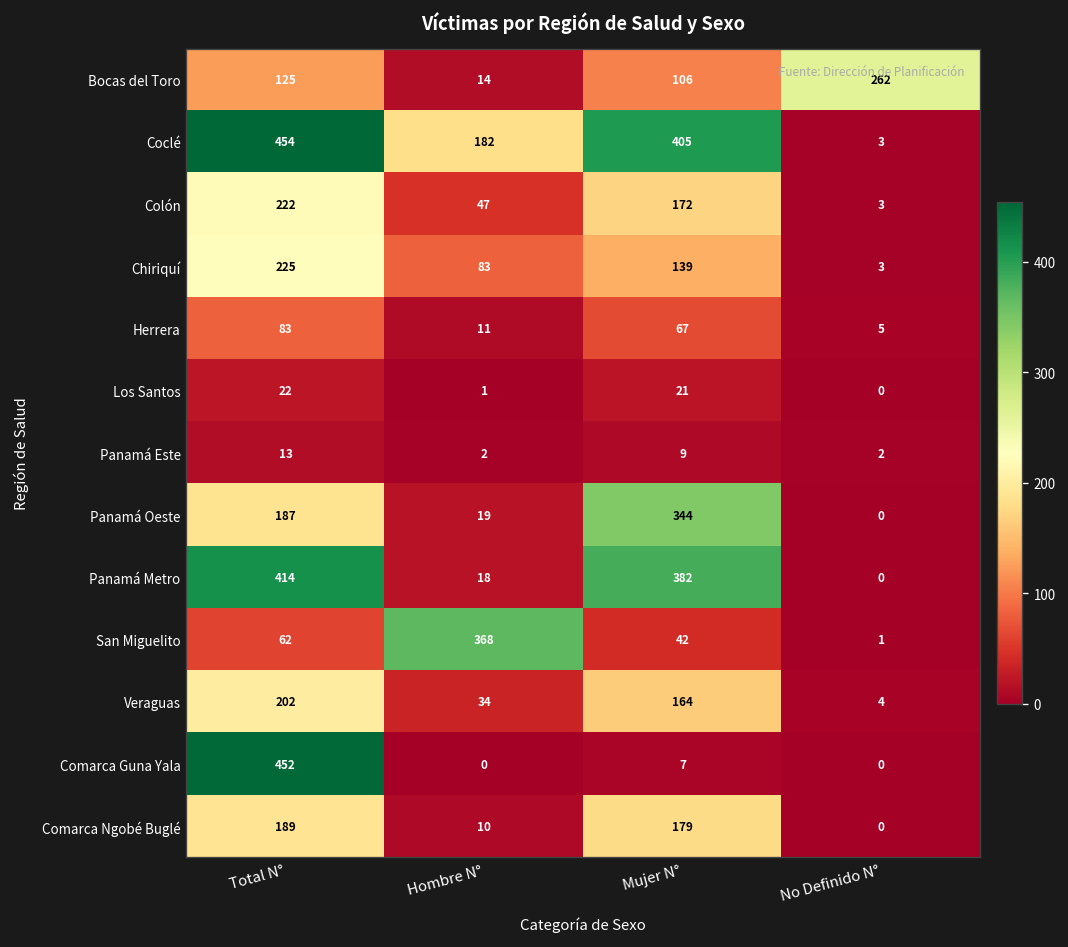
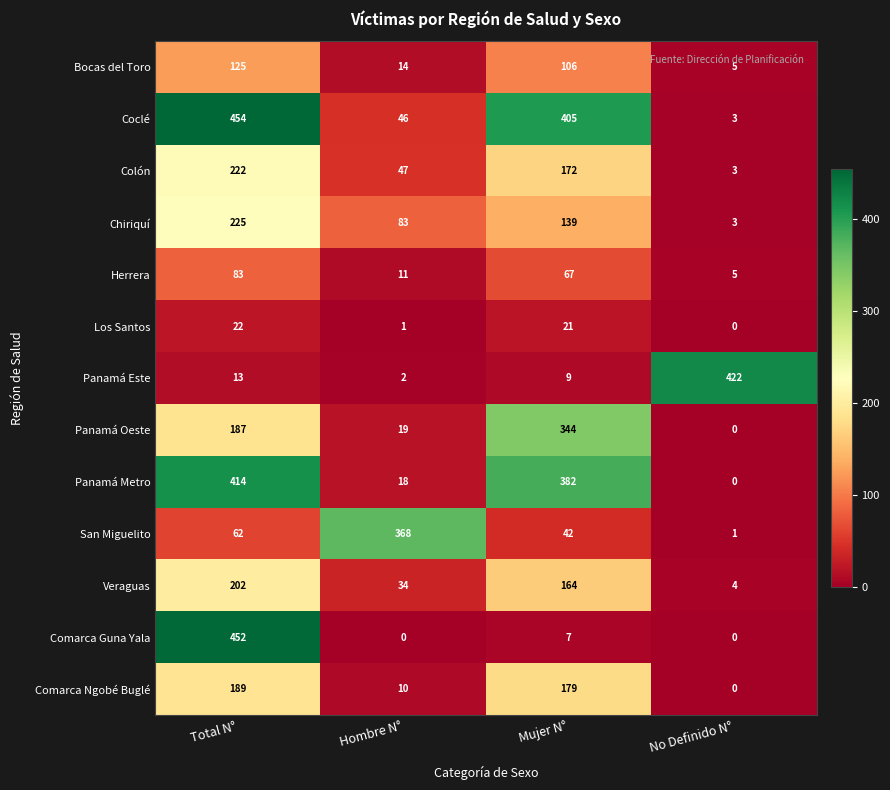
  {
    "Bocas del Toro": {
      "Total N°": 125,
      "Hombre N°": 14,
      "Mujer N°": 106,
-     "No Definido N°": 262
+     "No Definido N°": 5
    },
    "Coclé": {
      "Total N°": 454,
-     "Hombre N°": 182,
+     "Hombre N°": 46,
      "Mujer N°": 405,
      "No Definido N°": 3
    },
    "Colón": {
      "Total N°": 222,
      "Hombre N°": 47,
      "Mujer N°": 172,
      "No Definido N°": 3
    },
    "Chiriquí": {
      "Total N°": 225,
      "Hombre N°": 83,
      "Mujer N°": 139,
      "No Definido N°": 3
    },
    "Herrera": {
      "Total N°": 83,
      "Hombre N°": 11,
      "Mujer N°": 67,
      "No Definido N°": 5
    },
    "Los Santos": {
      "Total N°": 22,
      "Hombre N°": 1,
      "Mujer N°": 21,
      "No Definido N°": 0
    },
    "Panamá Este": {
      "Total N°": 13,
      "Hombre N°": 2,
      "Mujer N°": 9,
-     "No Definido N°": 2
+     "No Definido N°": 422
    },
    "Panamá Oeste": {
      "Total N°": 187,
      "Hombre N°": 19,
      "Mujer N°": 344,
      "No Definido N°": 0
    },
    "Panamá Metro": {
      "Total N°": 414,
      "Hombre N°": 18,
      "Mujer N°": 382,
      "No Definido N°": 0
    },
    "San Miguelito": {
      "Total N°": 62,
      "Hombre N°": 368,
      "Mujer N°": 42,
      "No Definido N°": 1
    },
    "Veraguas": {
      "Total N°": 202,
      "Hombre N°": 34,
      "Mujer N°": 164,
      "No Definido N°": 4
    },
    "Comarca Guna Yala": {
      "Total N°": 452,
      "Hombre N°": 0,
      "Mujer N°": 7,
      "No Definido N°": 0
    },
    "Comarca Ngobé Buglé": {
      "Total N°": 189,
      "Hombre N°": 10,
      "Mujer N°": 179,
      "No Definido N°": 0
    }
  }
